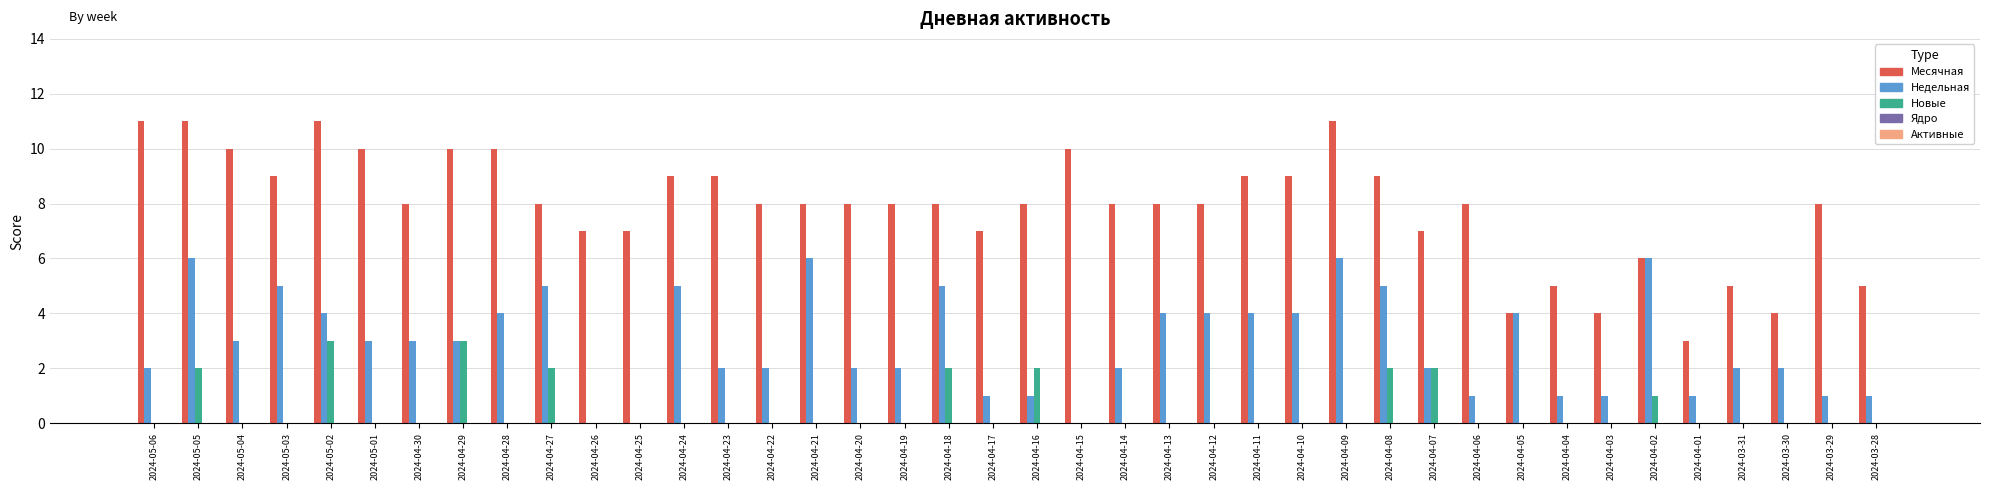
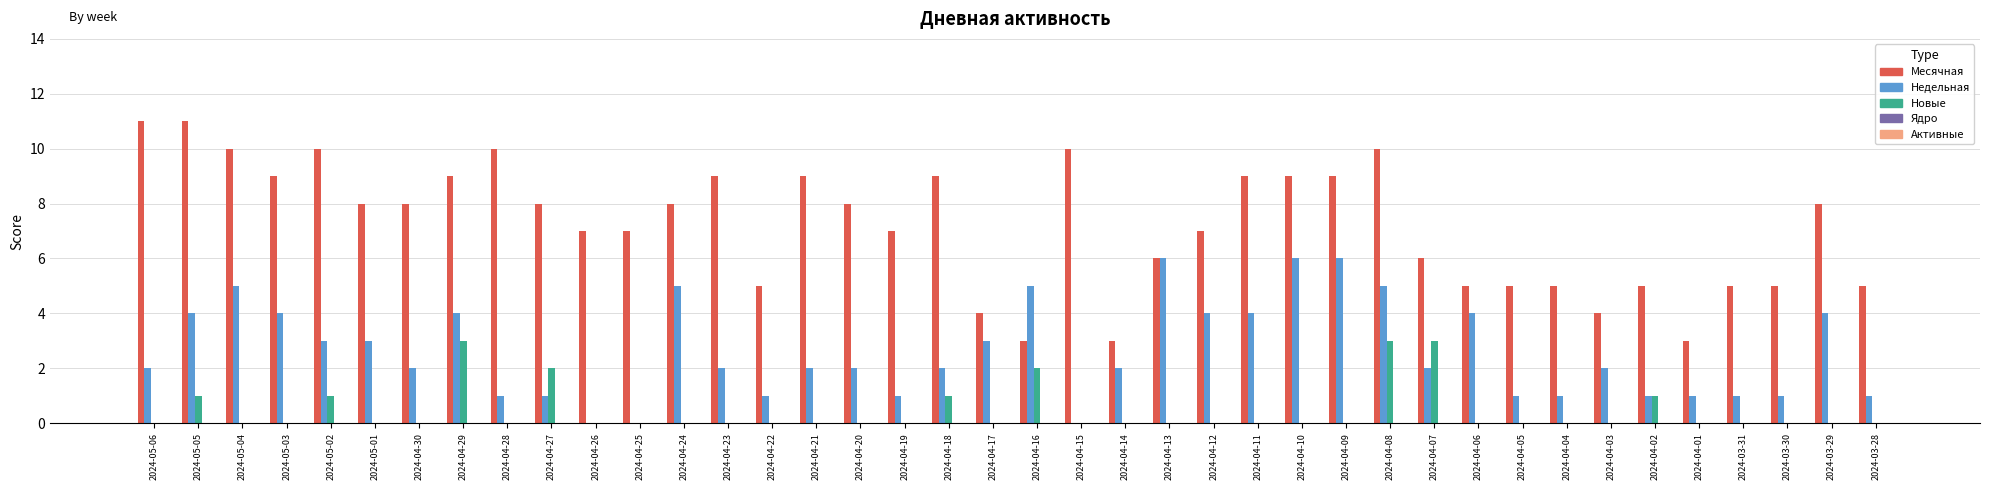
  {
    "Месячная": {
      "2024-05-06": 11,
      "2024-05-05": 11,
      "2024-05-04": 10,
      "2024-05-03": 9,
-     "2024-05-02": 11,
-     "2024-05-01": 10,
+     "2024-05-02": 10,
+     "2024-05-01": 8,
      "2024-04-30": 8,
-     "2024-04-29": 10,
+     "2024-04-29": 9,
      "2024-04-28": 10,
      "2024-04-27": 8,
      "2024-04-26": 7,
      "2024-04-25": 7,
-     "2024-04-24": 9,
+     "2024-04-24": 8,
      "2024-04-23": 9,
-     "2024-04-22": 8,
-     "2024-04-21": 8,
+     "2024-04-22": 5,
+     "2024-04-21": 9,
      "2024-04-20": 8,
-     "2024-04-19": 8,
-     "2024-04-18": 8,
-     "2024-04-17": 7,
-     "2024-04-16": 8,
+     "2024-04-19": 7,
+     "2024-04-18": 9,
+     "2024-04-17": 4,
+     "2024-04-16": 3,
      "2024-04-15": 10,
-     "2024-04-14": 8,
-     "2024-04-13": 8,
-     "2024-04-12": 8,
+     "2024-04-14": 3,
+     "2024-04-13": 6,
+     "2024-04-12": 7,
      "2024-04-11": 9,
      "2024-04-10": 9,
-     "2024-04-09": 11,
-     "2024-04-08": 9,
-     "2024-04-07": 7,
-     "2024-04-06": 8,
-     "2024-04-05": 4,
+     "2024-04-09": 9,
+     "2024-04-08": 10,
+     "2024-04-07": 6,
+     "2024-04-06": 5,
+     "2024-04-05": 5,
      "2024-04-04": 5,
      "2024-04-03": 4,
-     "2024-04-02": 6,
+     "2024-04-02": 5,
      "2024-04-01": 3,
      "2024-03-31": 5,
-     "2024-03-30": 4,
+     "2024-03-30": 5,
      "2024-03-29": 8,
      "2024-03-28": 5
    },
    "Недельная": {
      "2024-05-06": 2,
-     "2024-05-05": 6,
-     "2024-05-04": 3,
-     "2024-05-03": 5,
-     "2024-05-02": 4,
+     "2024-05-05": 4,
+     "2024-05-04": 5,
+     "2024-05-03": 4,
+     "2024-05-02": 3,
      "2024-05-01": 3,
-     "2024-04-30": 3,
-     "2024-04-29": 3,
-     "2024-04-28": 4,
-     "2024-04-27": 5,
+     "2024-04-30": 2,
+     "2024-04-29": 4,
+     "2024-04-28": 1,
+     "2024-04-27": 1,
      "2024-04-26": 0,
      "2024-04-25": 0,
      "2024-04-24": 5,
      "2024-04-23": 2,
-     "2024-04-22": 2,
-     "2024-04-21": 6,
+     "2024-04-22": 1,
+     "2024-04-21": 2,
      "2024-04-20": 2,
-     "2024-04-19": 2,
-     "2024-04-18": 5,
-     "2024-04-17": 1,
-     "2024-04-16": 1,
+     "2024-04-19": 1,
+     "2024-04-18": 2,
+     "2024-04-17": 3,
+     "2024-04-16": 5,
      "2024-04-15": 0,
      "2024-04-14": 2,
-     "2024-04-13": 4,
+     "2024-04-13": 6,
      "2024-04-12": 4,
      "2024-04-11": 4,
-     "2024-04-10": 4,
+     "2024-04-10": 6,
      "2024-04-09": 6,
      "2024-04-08": 5,
      "2024-04-07": 2,
-     "2024-04-06": 1,
-     "2024-04-05": 4,
+     "2024-04-06": 4,
+     "2024-04-05": 1,
      "2024-04-04": 1,
-     "2024-04-03": 1,
-     "2024-04-02": 6,
+     "2024-04-03": 2,
+     "2024-04-02": 1,
      "2024-04-01": 1,
-     "2024-03-31": 2,
-     "2024-03-30": 2,
-     "2024-03-29": 1,
+     "2024-03-31": 1,
+     "2024-03-30": 1,
+     "2024-03-29": 4,
      "2024-03-28": 1
    },
    "Новые": {
      "2024-05-06": 0,
-     "2024-05-05": 2,
+     "2024-05-05": 1,
      "2024-05-04": 0,
      "2024-05-03": 0,
-     "2024-05-02": 3,
+     "2024-05-02": 1,
      "2024-05-01": 0,
      "2024-04-30": 0,
      "2024-04-29": 3,
      "2024-04-28": 0,
      "2024-04-27": 2,
      "2024-04-26": 0,
      "2024-04-25": 0,
      "2024-04-24": 0,
      "2024-04-23": 0,
      "2024-04-22": 0,
      "2024-04-21": 0,
      "2024-04-20": 0,
      "2024-04-19": 0,
-     "2024-04-18": 2,
+     "2024-04-18": 1,
      "2024-04-17": 0,
      "2024-04-16": 2,
      "2024-04-15": 0,
      "2024-04-14": 0,
      "2024-04-13": 0,
      "2024-04-12": 0,
      "2024-04-11": 0,
      "2024-04-10": 0,
      "2024-04-09": 0,
-     "2024-04-08": 2,
-     "2024-04-07": 2,
+     "2024-04-08": 3,
+     "2024-04-07": 3,
      "2024-04-06": 0,
      "2024-04-05": 0,
      "2024-04-04": 0,
      "2024-04-03": 0,
      "2024-04-02": 1,
      "2024-04-01": 0,
      "2024-03-31": 0,
      "2024-03-30": 0,
      "2024-03-29": 0,
      "2024-03-28": 0
    },
    "Ядро": {
      "2024-05-06": 0,
      "2024-05-05": 0,
      "2024-05-04": 0,
      "2024-05-03": 0,
      "2024-05-02": 0,
      "2024-05-01": 0,
      "2024-04-30": 0,
      "2024-04-29": 0,
      "2024-04-28": 0,
      "2024-04-27": 0,
      "2024-04-26": 0,
      "2024-04-25": 0,
      "2024-04-24": 0,
      "2024-04-23": 0,
      "2024-04-22": 0,
      "2024-04-21": 0,
      "2024-04-20": 0,
      "2024-04-19": 0,
      "2024-04-18": 0,
      "2024-04-17": 0,
      "2024-04-16": 0,
      "2024-04-15": 0,
      "2024-04-14": 0,
      "2024-04-13": 0,
      "2024-04-12": 0,
      "2024-04-11": 0,
      "2024-04-10": 0,
      "2024-04-09": 0,
      "2024-04-08": 0,
      "2024-04-07": 0,
      "2024-04-06": 0,
      "2024-04-05": 0,
      "2024-04-04": 0,
      "2024-04-03": 0,
      "2024-04-02": 0,
      "2024-04-01": 0,
      "2024-03-31": 0,
      "2024-03-30": 0,
      "2024-03-29": 0,
      "2024-03-28": 0
    },
    "Активные": {
      "2024-05-06": 0,
      "2024-05-05": 0,
      "2024-05-04": 0,
      "2024-05-03": 0,
      "2024-05-02": 0,
      "2024-05-01": 0,
      "2024-04-30": 0,
      "2024-04-29": 0,
      "2024-04-28": 0,
      "2024-04-27": 0,
      "2024-04-26": 0,
      "2024-04-25": 0,
      "2024-04-24": 0,
      "2024-04-23": 0,
      "2024-04-22": 0,
      "2024-04-21": 0,
      "2024-04-20": 0,
      "2024-04-19": 0,
      "2024-04-18": 0,
      "2024-04-17": 0,
      "2024-04-16": 0,
      "2024-04-15": 0,
      "2024-04-14": 0,
      "2024-04-13": 0,
      "2024-04-12": 0,
      "2024-04-11": 0,
      "2024-04-10": 0,
      "2024-04-09": 0,
      "2024-04-08": 0,
      "2024-04-07": 0,
      "2024-04-06": 0,
      "2024-04-05": 0,
      "2024-04-04": 0,
      "2024-04-03": 0,
      "2024-04-02": 0,
      "2024-04-01": 0,
      "2024-03-31": 0,
      "2024-03-30": 0,
      "2024-03-29": 0,
      "2024-03-28": 0
    }
  }
